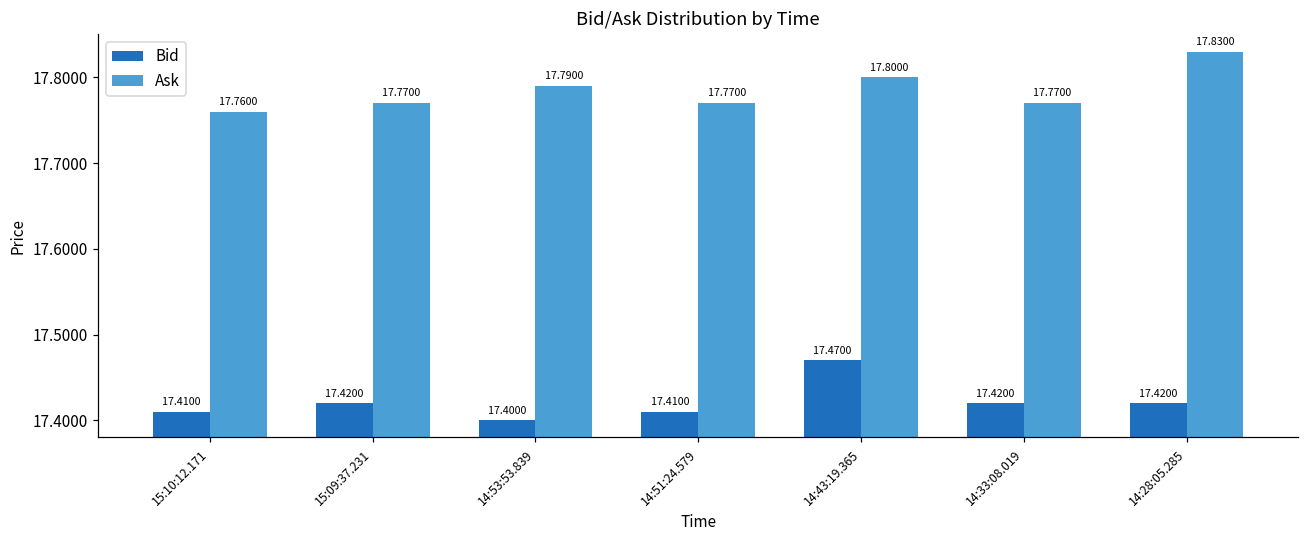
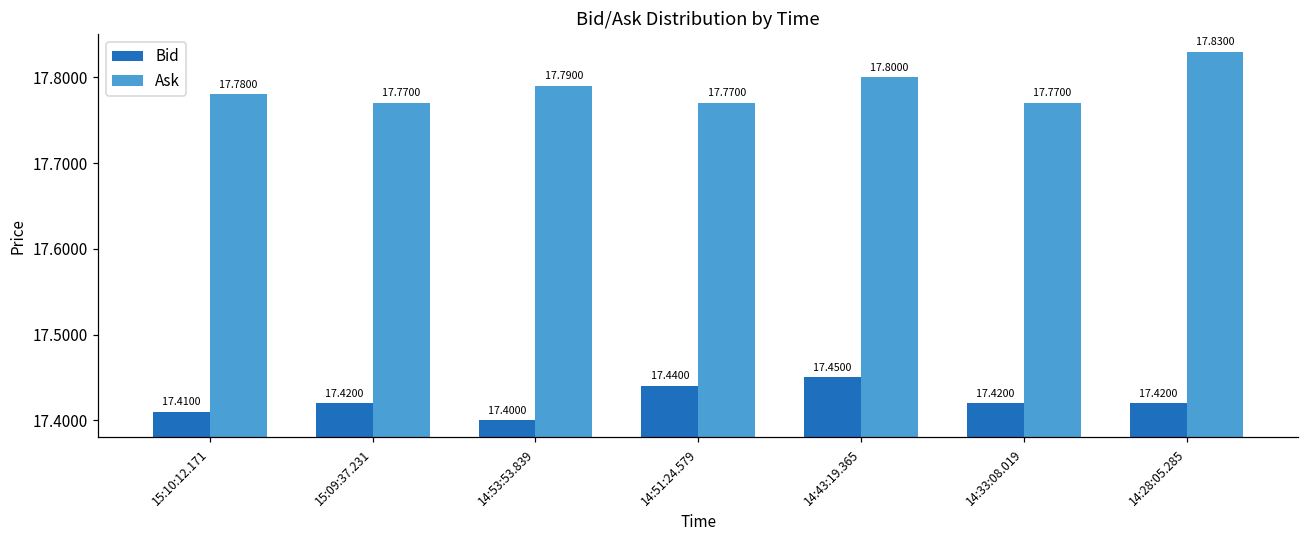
  {
    "Bid": {
      "15:10:12.171": 17.4100,
      "15:09:37.231": 17.4200,
      "14:53:53.839": 17.4000,
-     "14:51:24.579": 17.4100,
-     "14:43:19.365": 17.4700,
+     "14:51:24.579": 17.4400,
+     "14:43:19.365": 17.4500,
      "14:33:08.019": 17.4200,
      "14:28:05.285": 17.4200
    },
    "Ask": {
-     "15:10:12.171": 17.7600,
+     "15:10:12.171": 17.7800,
      "15:09:37.231": 17.7700,
      "14:53:53.839": 17.7900,
      "14:51:24.579": 17.7700,
      "14:43:19.365": 17.8000,
      "14:33:08.019": 17.7700,
      "14:28:05.285": 17.8300
    }
  }
